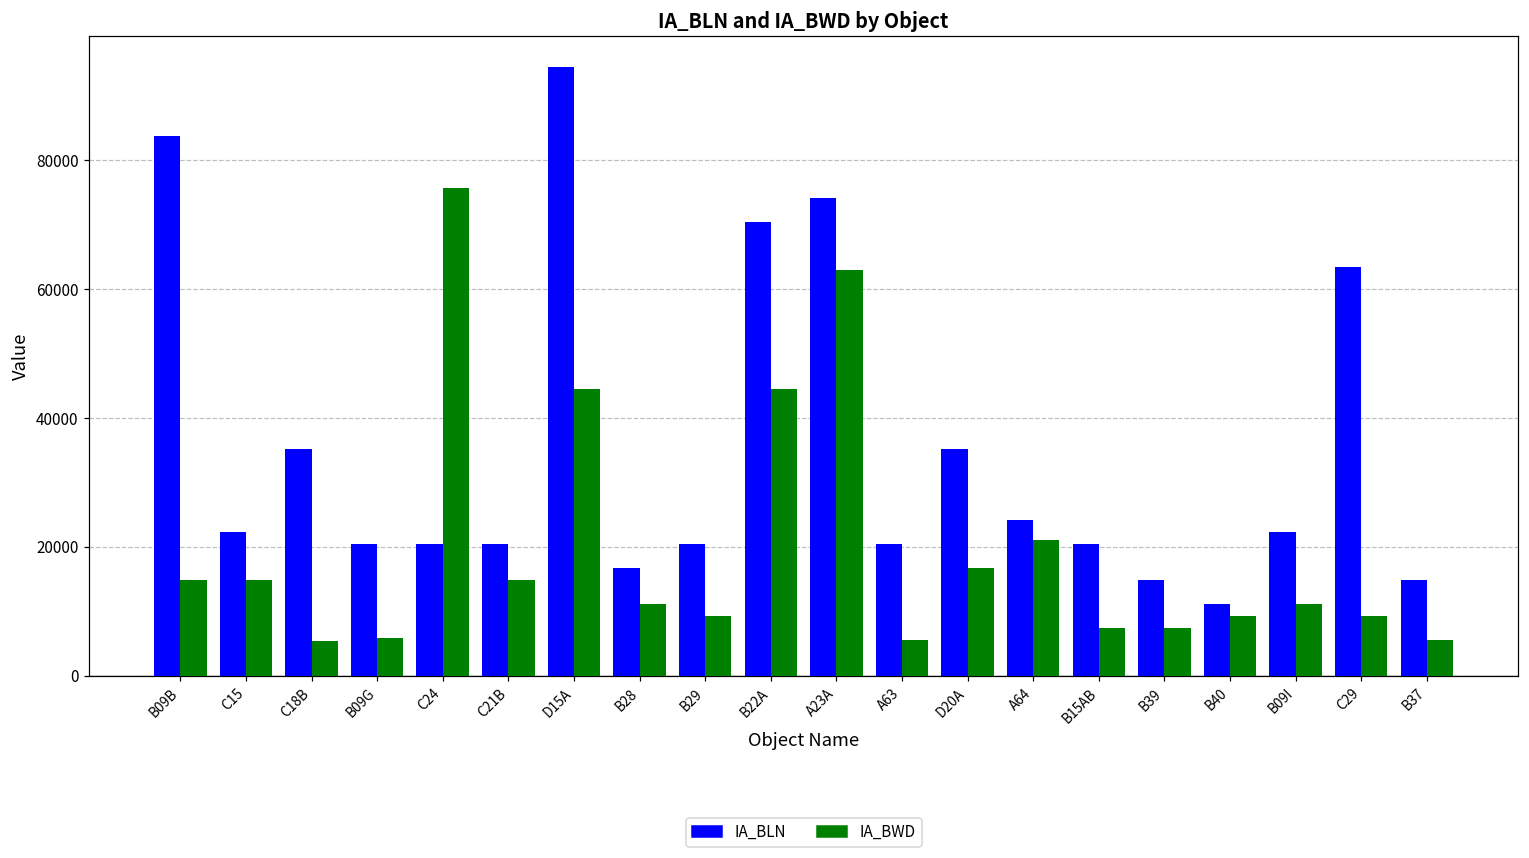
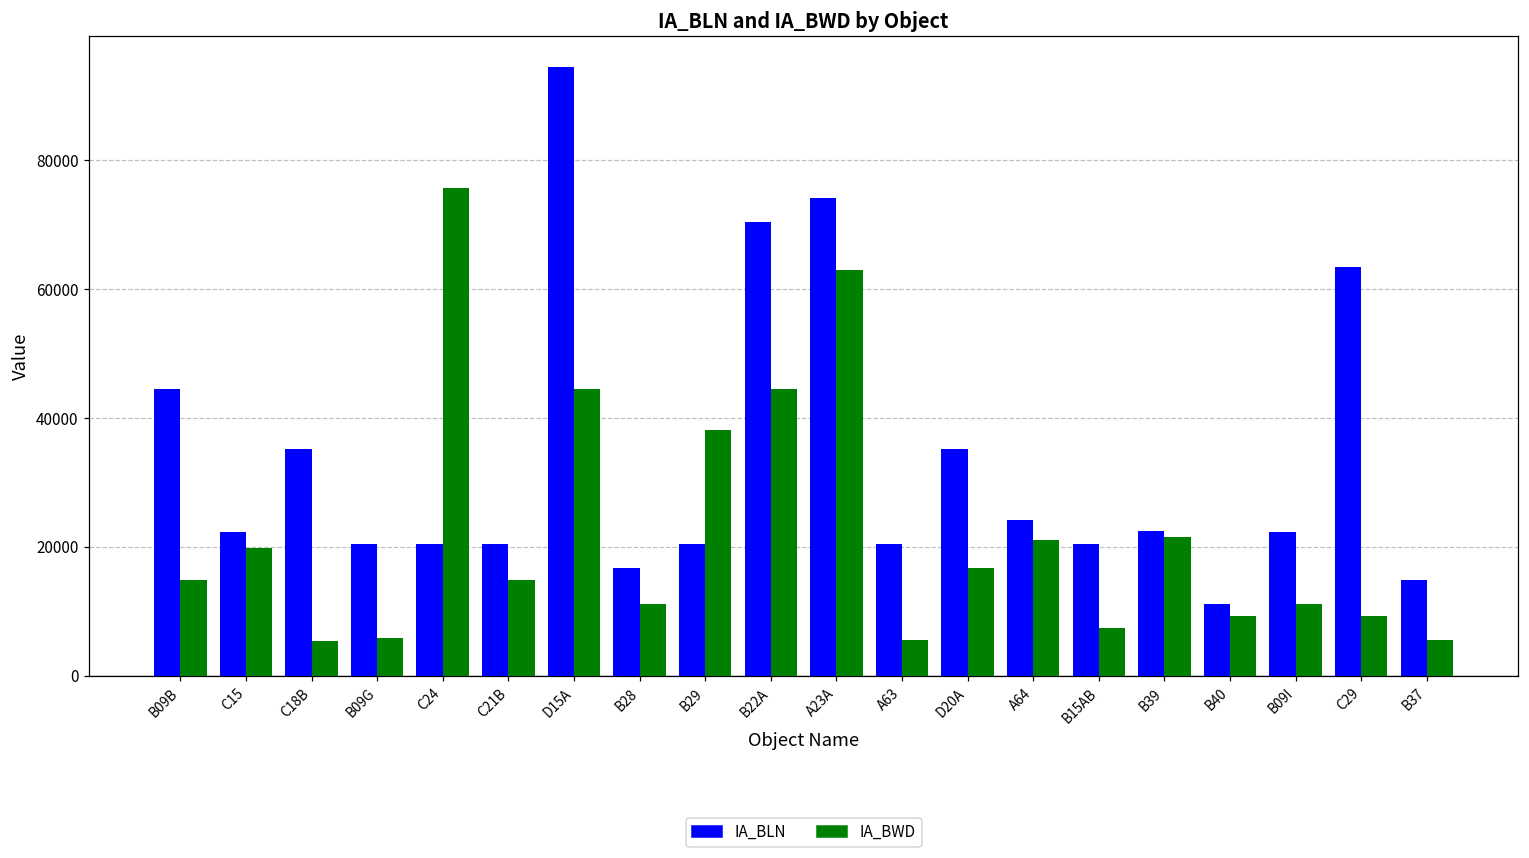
  {
    "IA_BLN": {
-     "B09B": 84000,
+     "B09B": 44000,
      "C15": 22000,
      "C18B": 35000,
      "B09G": 20000,
      "C24": 20000,
      "C21B": 20000,
      "D15A": 94000,
      "B28": 17000,
      "B29": 20000,
      "B22A": 70000,
      "A23A": 74000,
      "A63": 20000,
      "D20A": 35000,
      "A64": 24000,
      "B15AB": 20000,
-     "B39": 15000,
+     "B39": 22000,
      "B40": 11000,
      "B09I": 22000,
      "C29": 63000,
      "B37": 15000
    },
    "IA_BWD": {
      "B09B": 15000,
-     "C15": 15000,
+     "C15": 20000,
      "C18B": 5000,
      "B09G": 6000,
      "C24": 76000,
      "C21B": 15000,
      "D15A": 44000,
      "B28": 11000,
-     "B29": 9000,
+     "B29": 38000,
      "B22A": 44000,
      "A23A": 63000,
      "A63": 6000,
      "D20A": 17000,
      "A64": 21000,
      "B15AB": 7000,
-     "B39": 7000,
+     "B39": 21000,
      "B40": 9000,
      "B09I": 11000,
      "C29": 9000,
      "B37": 6000
    }
  }
